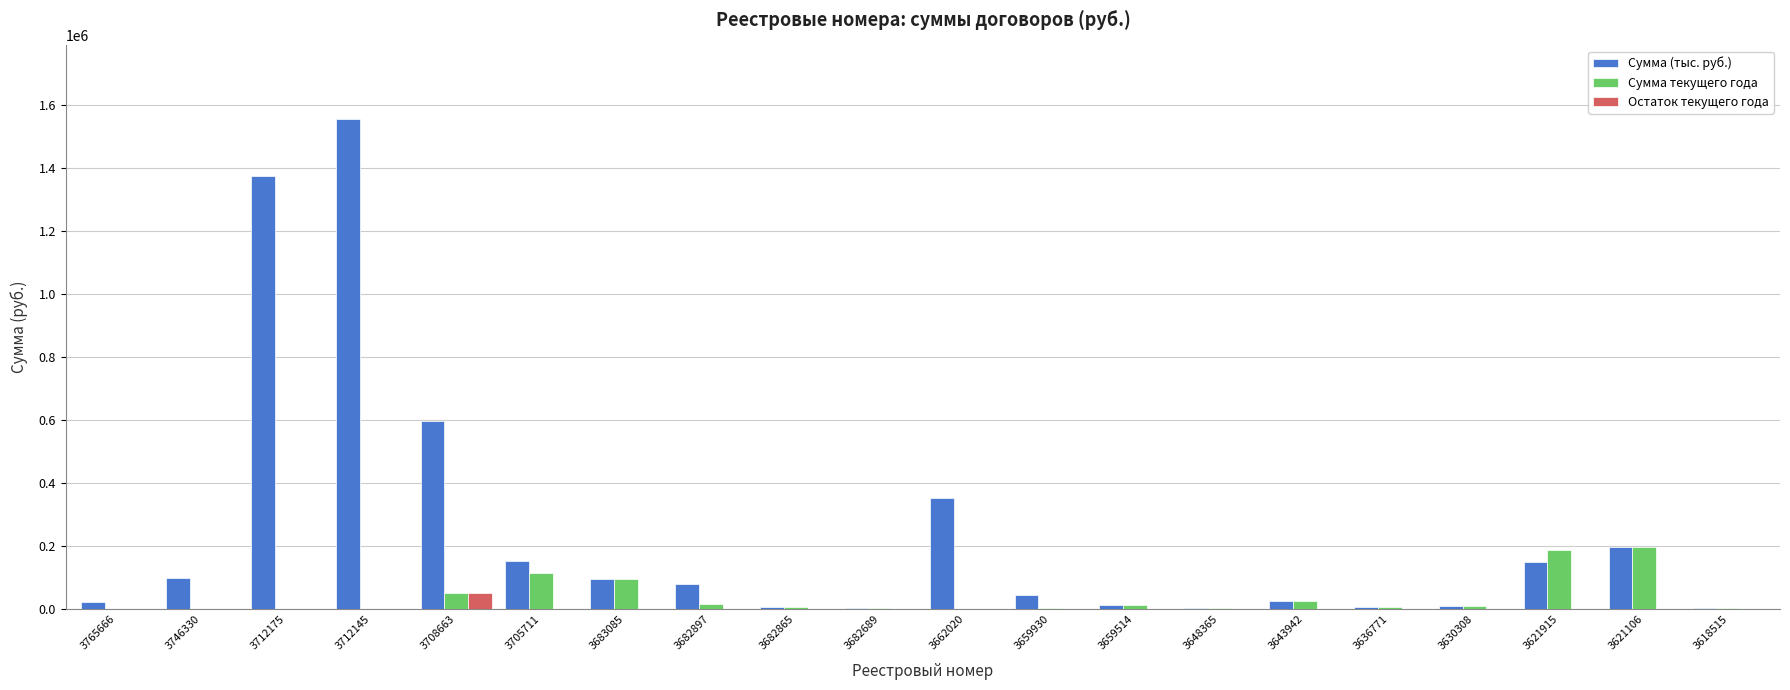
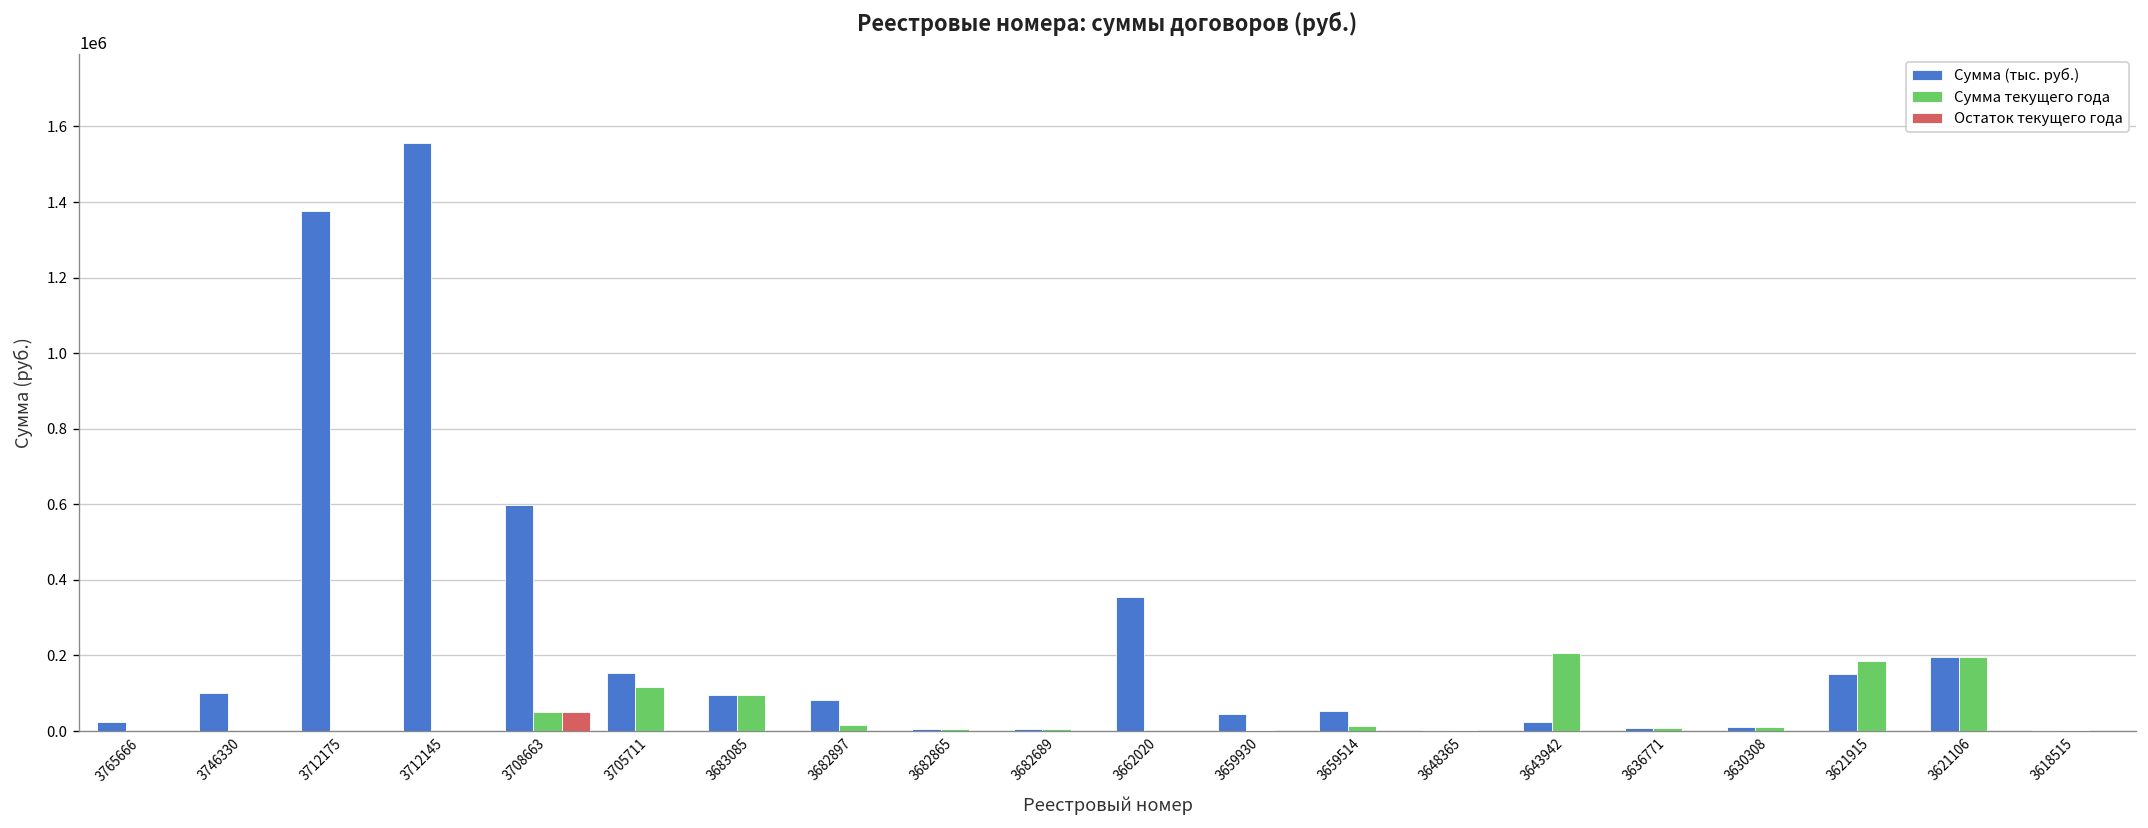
  {
    "Сумма (тыс. руб.)": {
      "3765666": 20000,
      "3746330": 100000,
      "3712175": 1380000,
      "3712145": 1560000,
      "3708663": 600000,
      "3705711": 150000,
      "3683085": 90000,
      "3682897": 80000,
      "3662020": 350000,
      "3659930": 40000,
-     "3659514": 10000,
+     "3659514": 50000,
      "3643942": 20000,
      "3630308": 10000,
      "3621915": 150000,
      "3621106": 200000
    },
    "Сумма текущего года": {
      "3765666": 0,
      "3746330": 0,
      "3712175": 0,
      "3712145": 0,
      "3708663": 50000,
      "3705711": 120000,
      "3683085": 90000,
      "3682897": 20000,
      "3662020": 0,
      "3659514": 10000,
-     "3643942": 20000,
+     "3643942": 210000,
      "3630308": 10000,
      "3621915": 190000,
      "3621106": 200000
    },
    "Остаток текущего года": {
      "3765666": 0,
      "3746330": 0,
      "3712175": 0,
      "3712145": 0,
      "3708663": 50000,
      "3705711": 0,
      "3683085": 0,
      "3682897": 0,
      "3682689": 0,
      "3662020": 0,
      "3659930": 0,
      "3659514": 0,
      "3648365": 0,
      "3643942": 0,
      "3636771": 0,
      "3630308": 0,
      "3621915": 0,
      "3621106": 0,
      "3618515": 0
    }
  }
